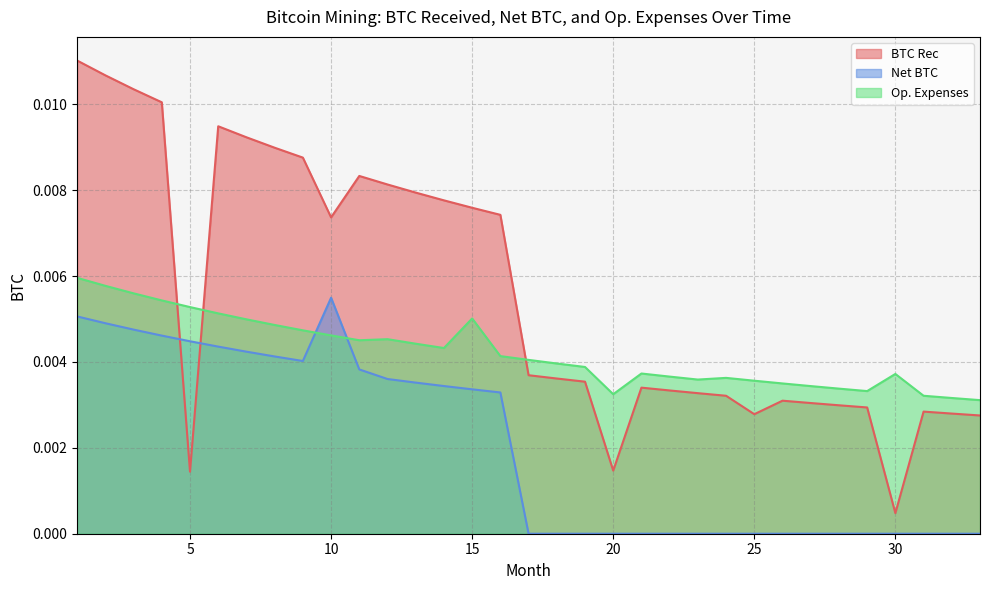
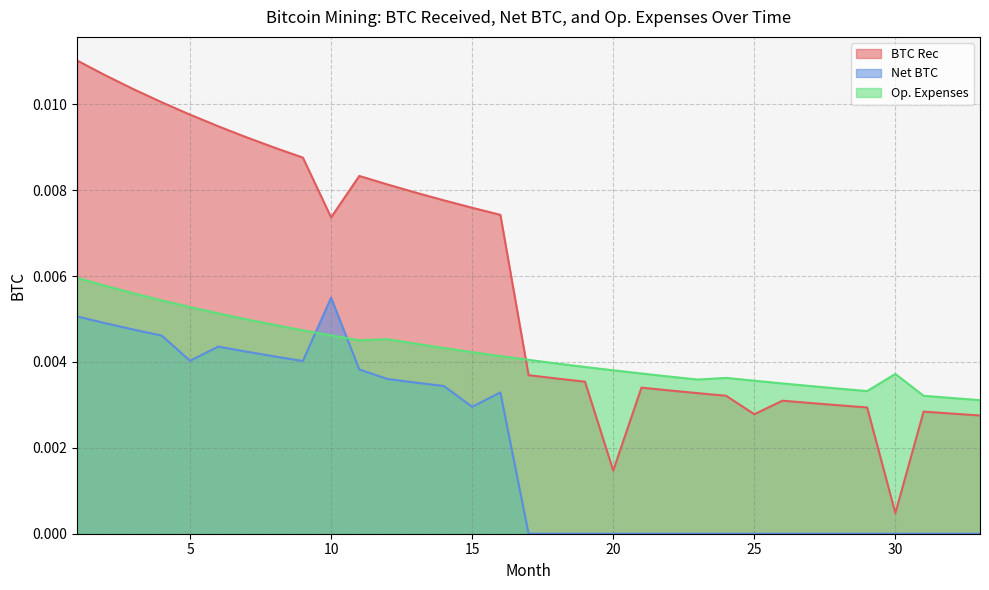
  {
    "BTC Rec": {
-     "5": 0.0014,
+     "5": 0.0098,
      "10": 0.0074,
      "15": 0.0076,
      "20": 0.0015,
      "25": 0.0028,
      "30": 0.0005
    },
    "Net BTC": {
-     "5": 0.0045,
+     "5": 0.0040,
      "10": 0.0055,
-     "15": 0.0034,
+     "15": 0.0030,
      "20": 0.0000,
      "25": 0.0000,
      "30": 0.0000
    },
    "Op. Expenses": {
      "5": 0.0053,
      "10": 0.0046,
-     "15": 0.0050,
-     "20": 0.0032,
+     "15": 0.0042,
+     "20": 0.0038,
      "25": 0.0036,
      "30": 0.0037
    }
  }
